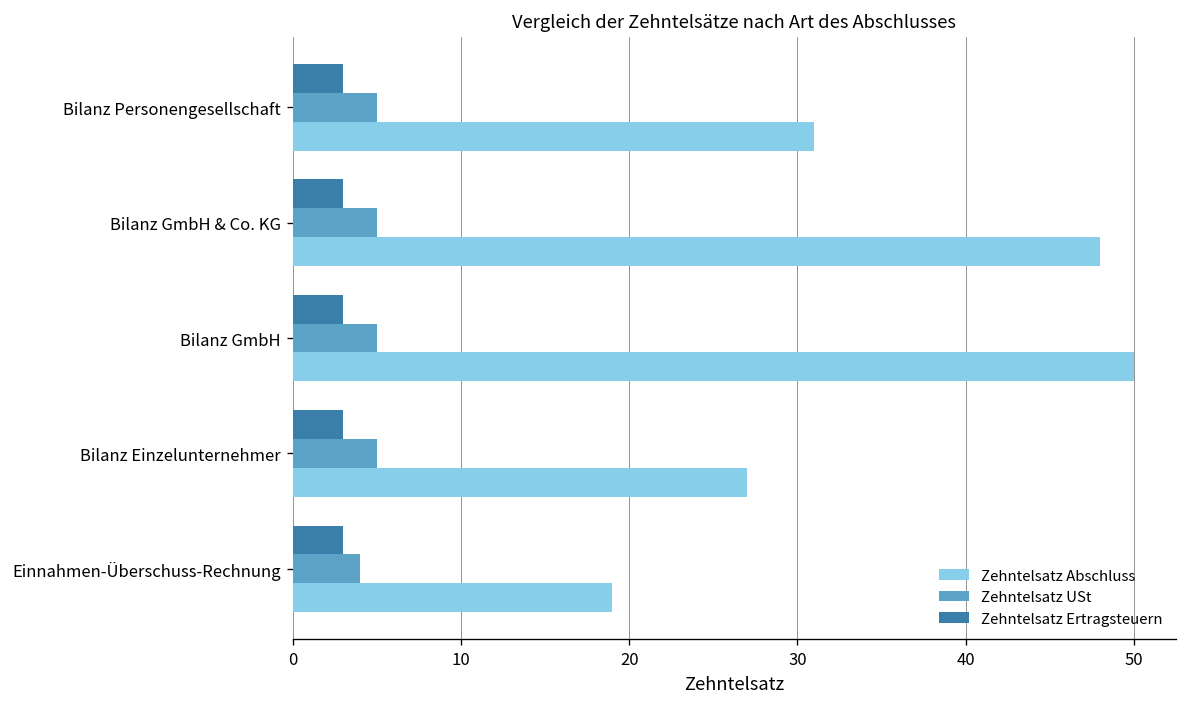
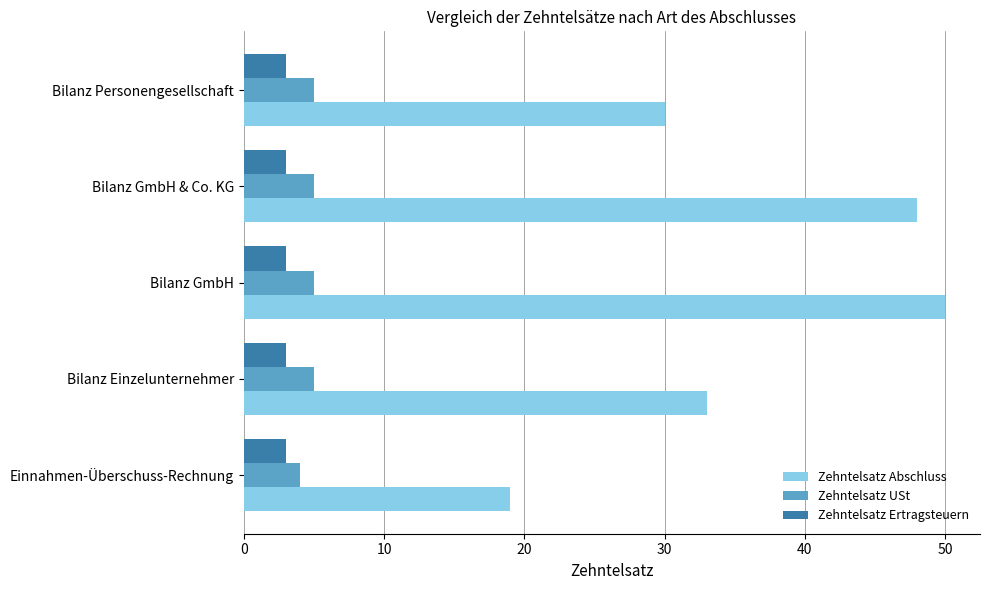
  {
    "Zehntelsatz Abschluss": {
-     "Bilanz Personengesellschaft": 31,
+     "Bilanz Personengesellschaft": 30,
      "Bilanz GmbH & Co. KG": 48,
      "Bilanz GmbH": 50,
-     "Bilanz Einzelunternehmer": 27,
+     "Bilanz Einzelunternehmer": 33,
      "Einnahmen-Überschuss-Rechnung": 19
    }
  }
